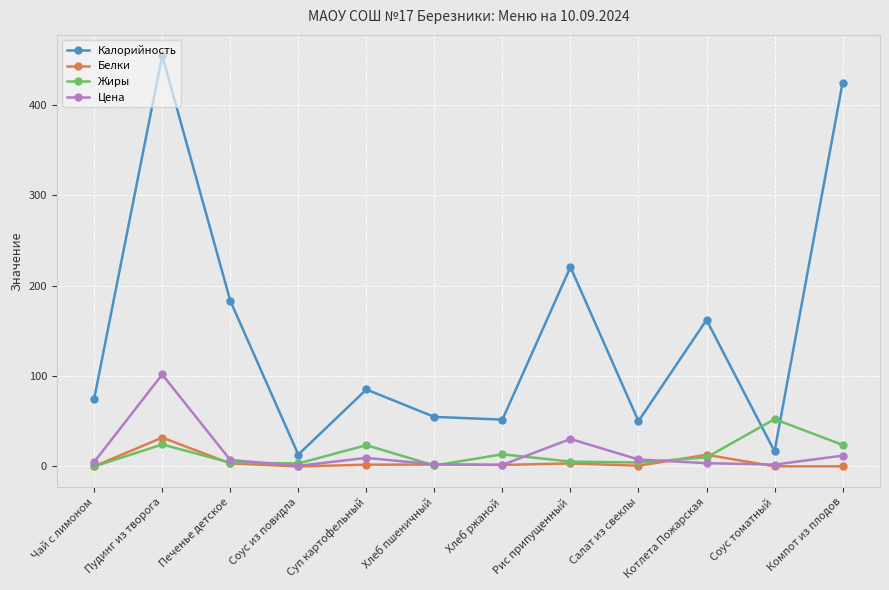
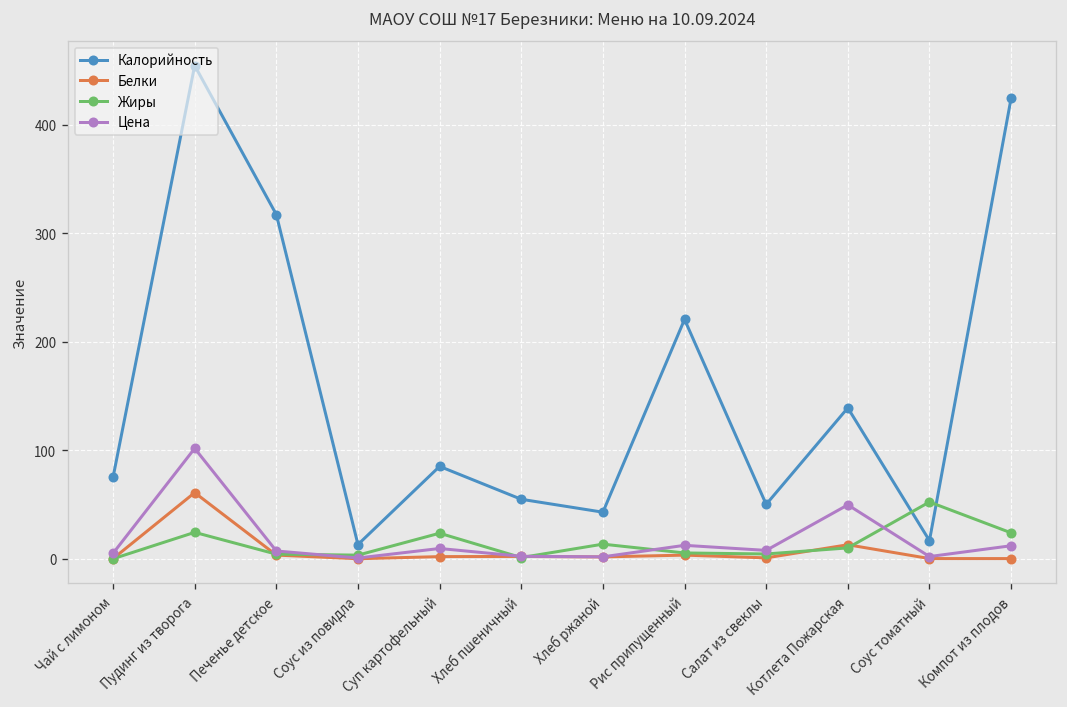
  {
    "Калорийность": {
      "Чай с лимоном": 80,
-     "Печенье детское": 180,
+     "Печенье детское": 320,
      "Соус из повидла": 10,
      "Суп картофельный": 90,
      "Хлеб пшеничный": 50,
-     "Хлеб ржаной": 50,
+     "Хлеб ржаной": 40,
      "Рис припущенный": 220,
      "Салат из свеклы": 50,
-     "Котлета Пожарская": 160,
+     "Котлета Пожарская": 140,
      "Соус томатный": 20,
      "Компот из плодов": 420
    },
    "Белки": {
-     "Пудинг из творога": 30,
+     "Пудинг из творога": 60,
      "Суп картофельный": 0,
      "Салат из свеклы": 0,
      "Котлета Пожарская": 10,
      "Компот из плодов": 0
    },
    "Жиры": {
      "Пудинг из творога": 20,
      "Суп картофельный": 20,
      "Хлеб ржаной": 10,
      "Салат из свеклы": 0,
      "Котлета Пожарская": 10,
      "Соус томатный": 50,
      "Компот из плодов": 20
    },
    "Цена": {
      "Чай с лимоном": 10,
      "Пудинг из творога": 100,
      "Печенье детское": 10,
      "Суп картофельный": 10,
-     "Рис припущенный": 30,
+     "Рис припущенный": 10,
      "Салат из свеклы": 10,
-     "Котлета Пожарская": 0,
+     "Котлета Пожарская": 50,
      "Компот из плодов": 10
    }
  }
